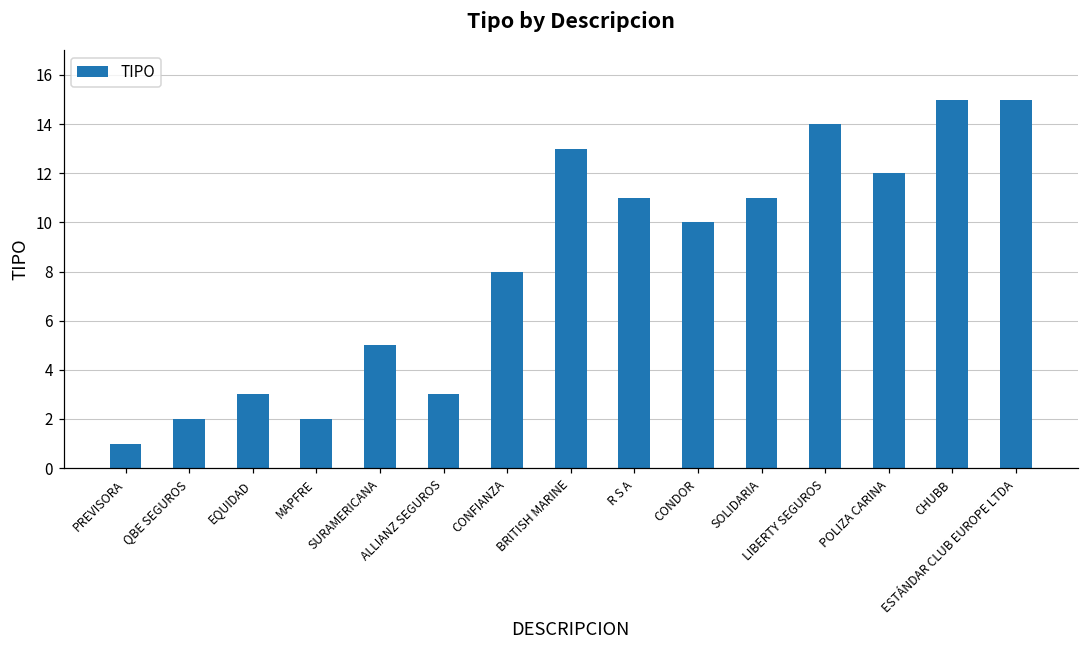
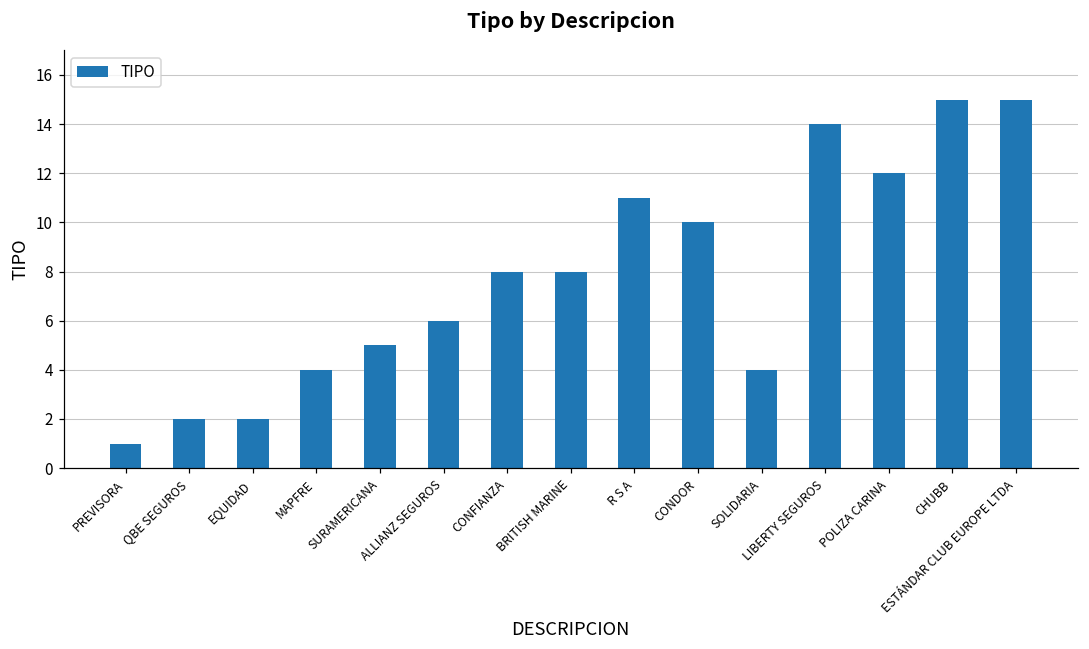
  {
    "PREVISORA": 1,
    "QBE SEGUROS": 2,
-   "EQUIDAD": 3,
-   "MAPFRE": 2,
+   "EQUIDAD": 2,
+   "MAPFRE": 4,
    "SURAMERICANA": 5,
-   "ALLIANZ SEGUROS": 3,
+   "ALLIANZ SEGUROS": 6,
    "CONFIANZA": 8,
-   "BRITISH MARINE": 13,
+   "BRITISH MARINE": 8,
    "R S A": 11,
    "CONDOR": 10,
-   "SOLIDARIA": 11,
+   "SOLIDARIA": 4,
    "LIBERTY SEGUROS": 14,
    "POLIZA CARINA": 12,
    "CHUBB": 15,
    "ESTÁNDAR CLUB EUROPE LTDA": 15
  }
